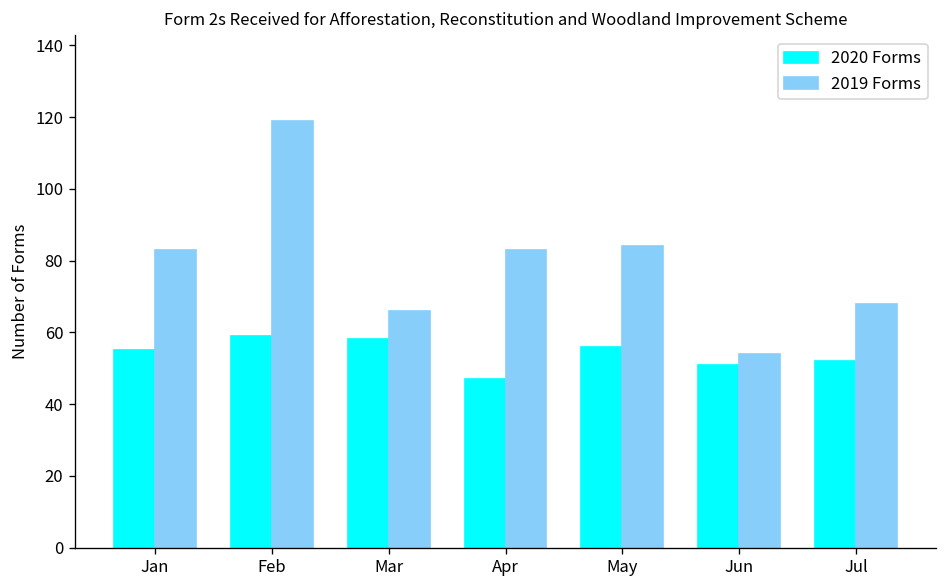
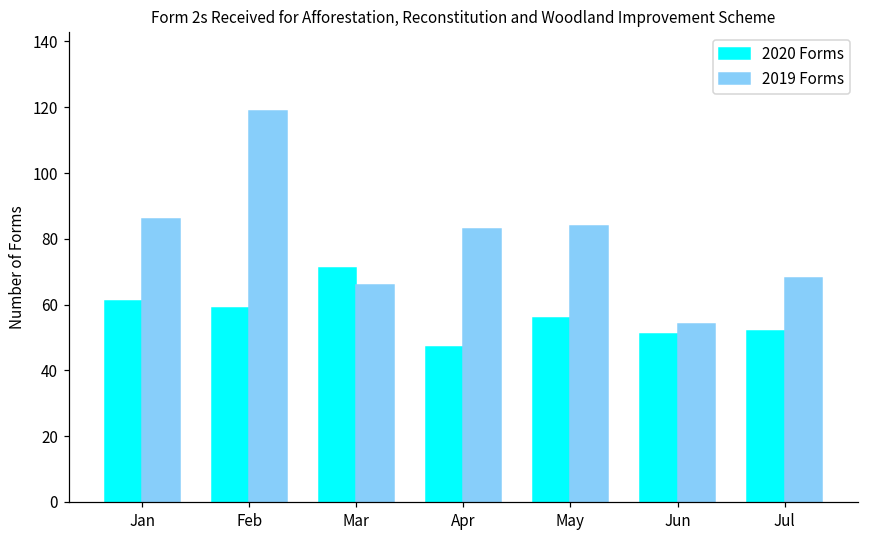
  {
    "2020 Forms": {
-     "Jan": 55,
+     "Jan": 61,
      "Feb": 59,
-     "Mar": 58,
+     "Mar": 71,
      "Apr": 47,
      "May": 56,
      "Jun": 51,
      "Jul": 52
    },
    "2019 Forms": {
-     "Jan": 83,
+     "Jan": 86,
      "Feb": 119,
      "Mar": 66,
      "Apr": 83,
      "May": 84,
      "Jun": 54,
      "Jul": 68
    }
  }
